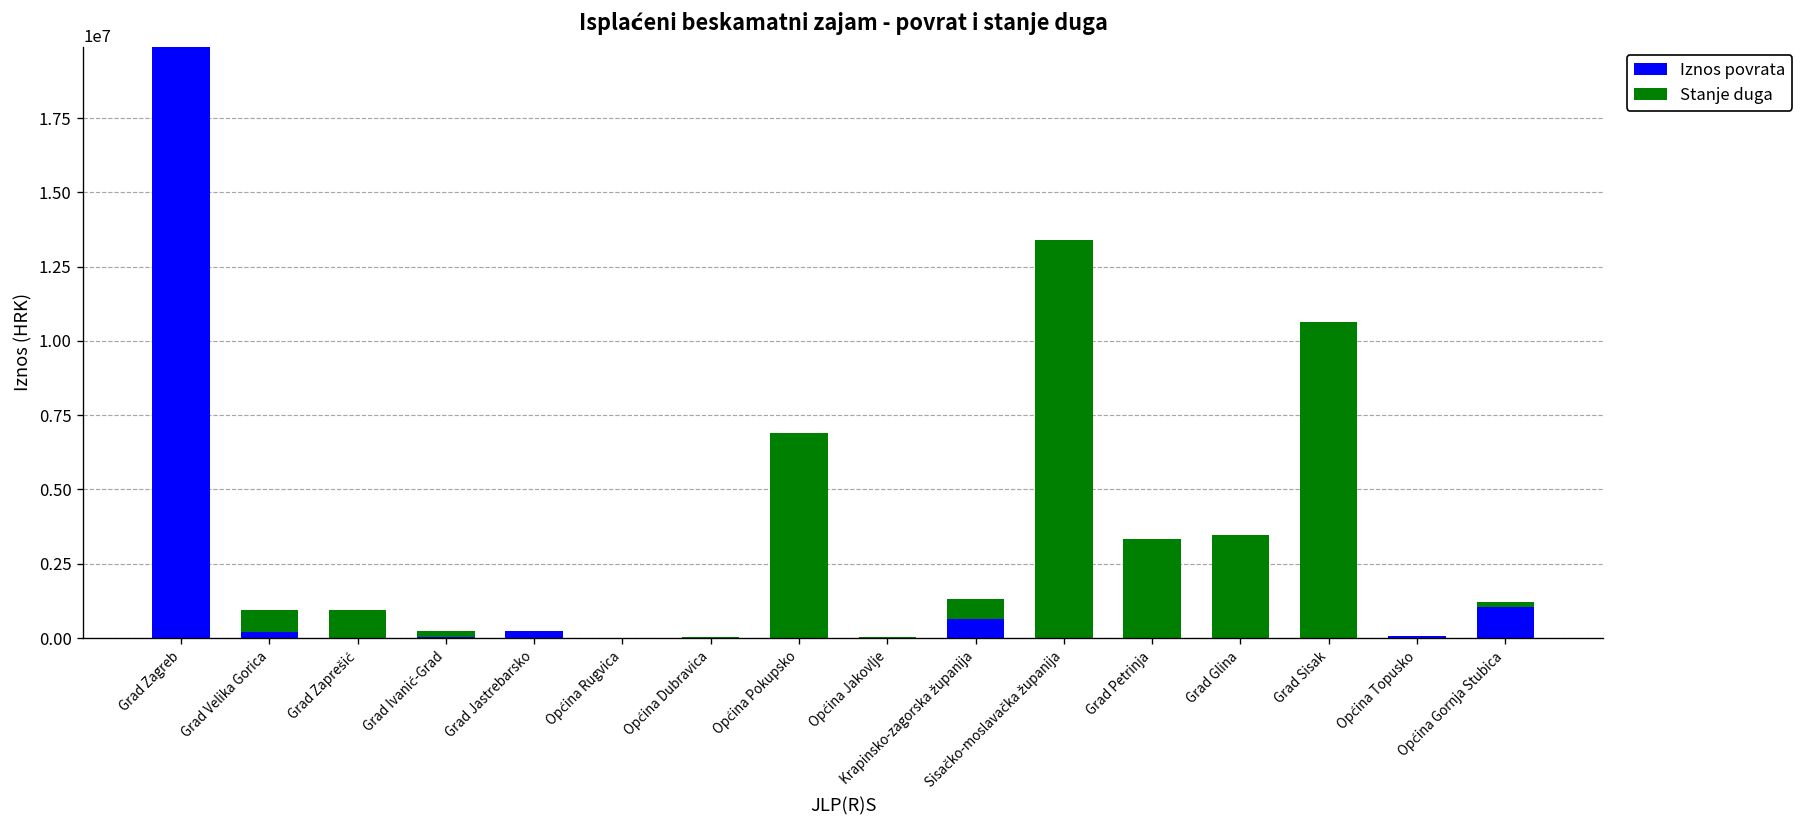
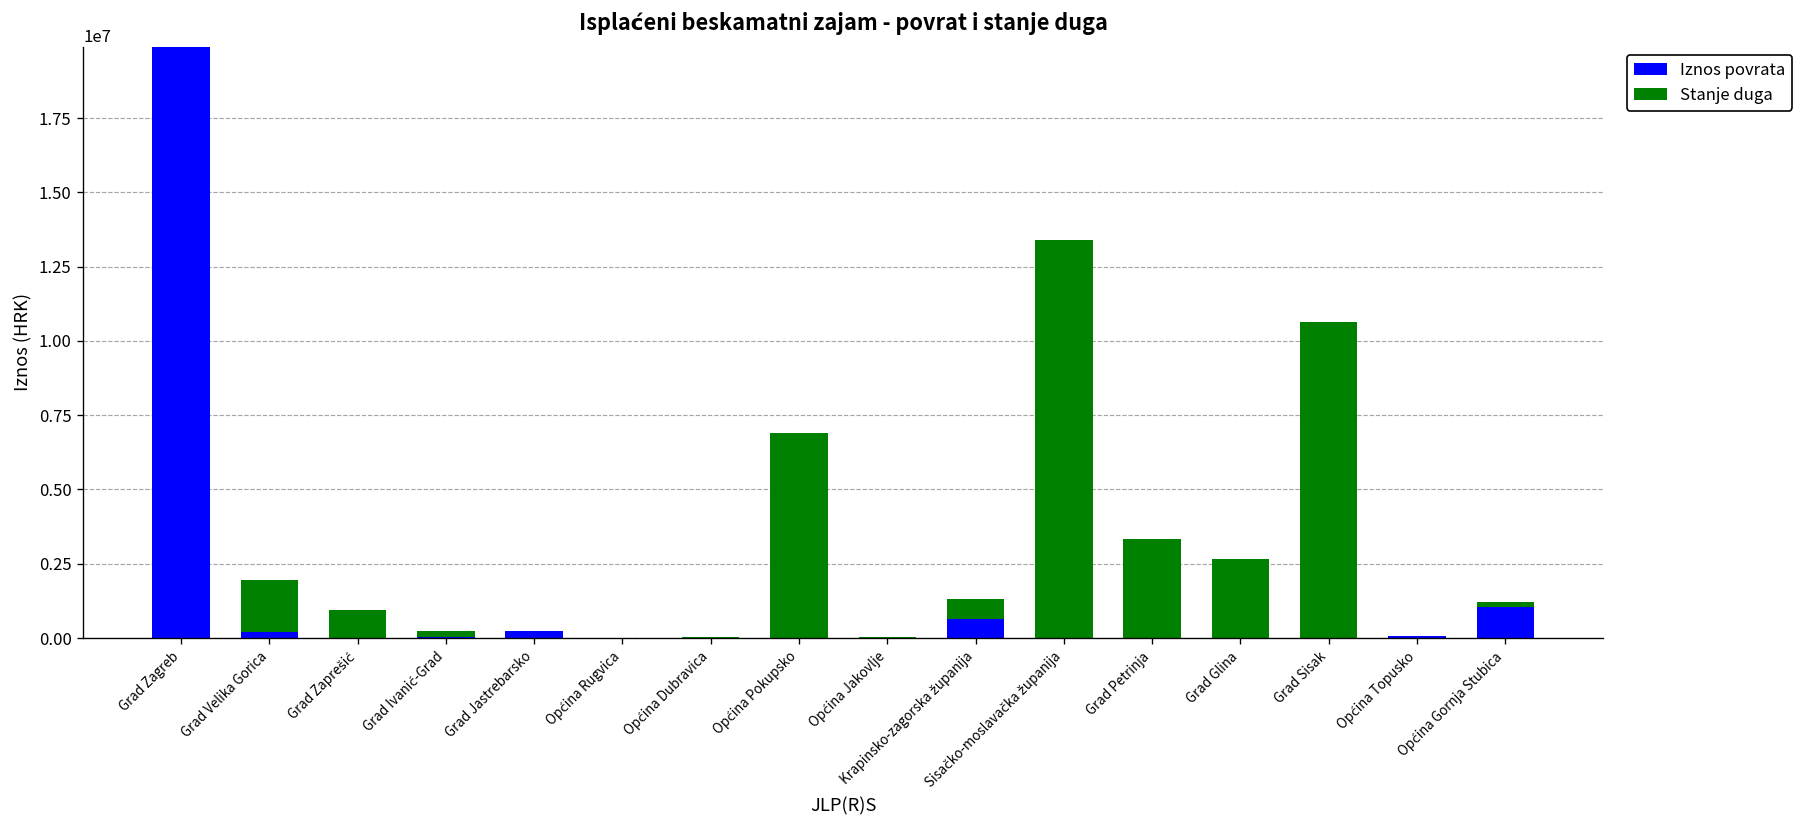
  {
    "Iznos povrata": {
      "Grad Zagreb": 19900000,
      "Grad Velika Gorica": 200000,
      "Grad Zaprešić": 0,
      "Grad Jastrebarsko": 300000,
      "Općina Rugvica": 0,
      "Općina Dubravica": 0,
      "Krapinsko-zagorska županija": 600000,
      "Sisačko-moslavačka županija": 0,
      "Grad Petrinja": 0,
      "Grad Glina": 0,
      "Grad Sisak": 0,
      "Općina Gornja Stubica": 1000000
    },
    "Stanje duga": {
      "Grad Zagreb": 0,
-     "Grad Velika Gorica": 700000,
+     "Grad Velika Gorica": 1800000,
      "Grad Zaprešić": 900000,
      "Grad Ivanić-Grad": 200000,
      "Grad Jastrebarsko": 0,
      "Općina Rugvica": 0,
      "Općina Pokupsko": 6900000,
      "Krapinsko-zagorska županija": 700000,
      "Sisačko-moslavačka županija": 13400000,
      "Grad Petrinja": 3300000,
-     "Grad Glina": 3500000,
+     "Grad Glina": 2700000,
      "Grad Sisak": 10600000,
      "Općina Topusko": 0,
      "Općina Gornja Stubica": 200000
    }
  }
